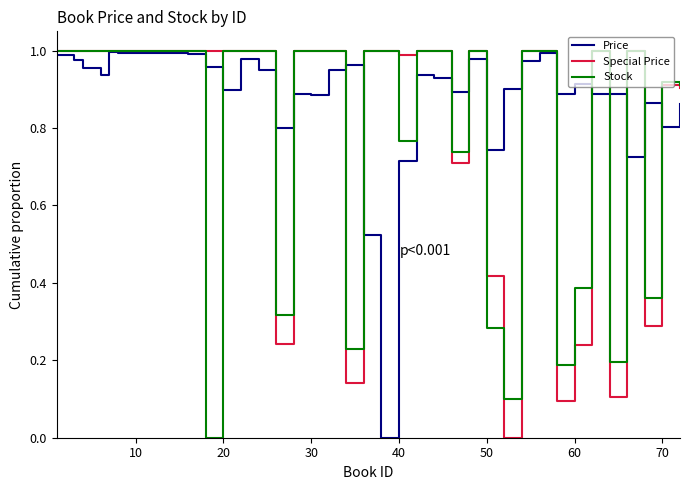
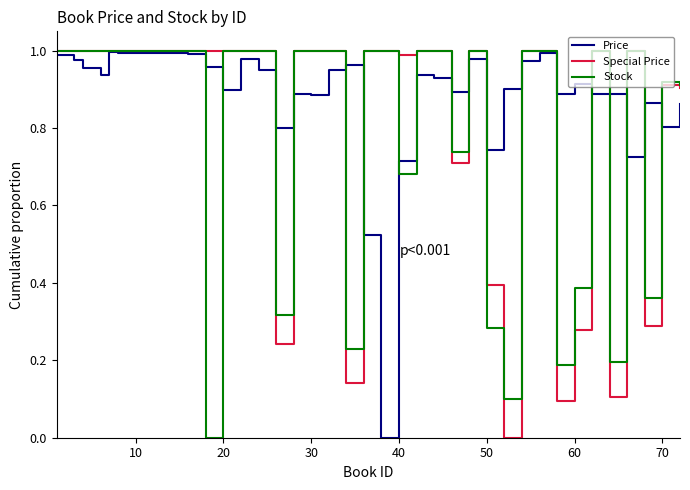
  {
    "Price": {
      "20": 0.90,
      "30": 0.89,
      "40": 0.71,
      "50": 0.74,
      "70": 0.80
    },
    "Special Price": {
      "40": 0.99,
-     "50": 0.42,
-     "60": 0.24
+     "50": 0.40,
+     "60": 0.28
    },
    "Stock": {
-     "40": 0.77,
+     "40": 0.68,
      "50": 0.28,
      "60": 0.39
    }
  }
